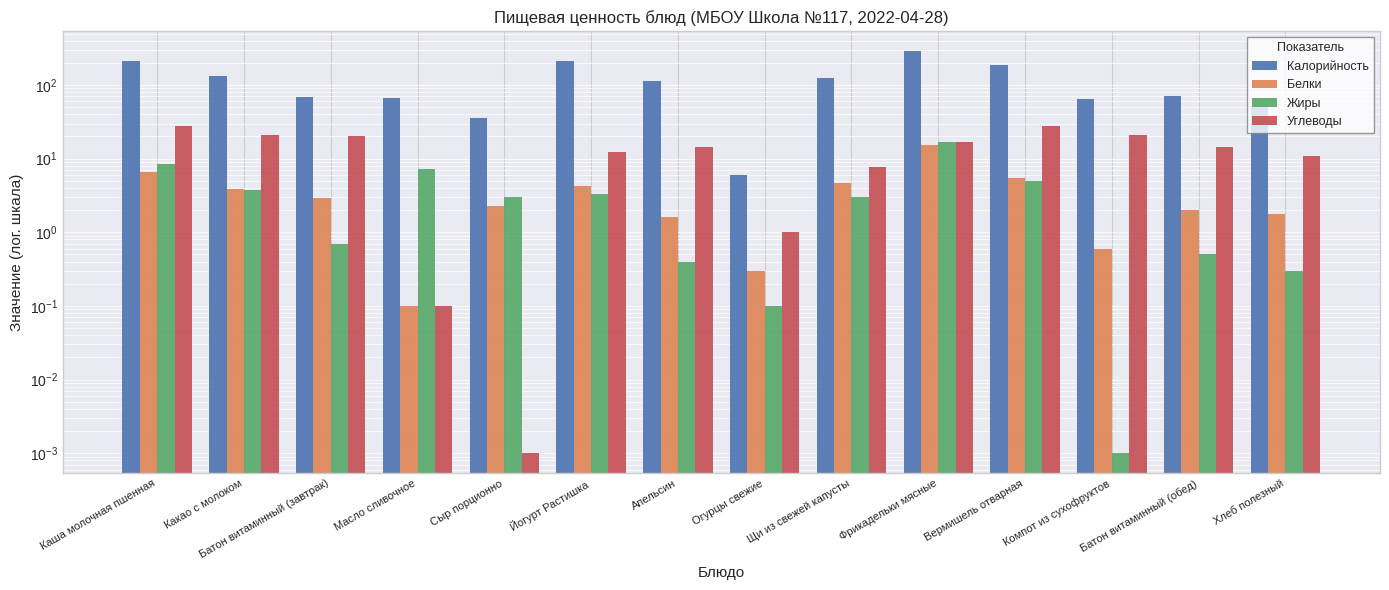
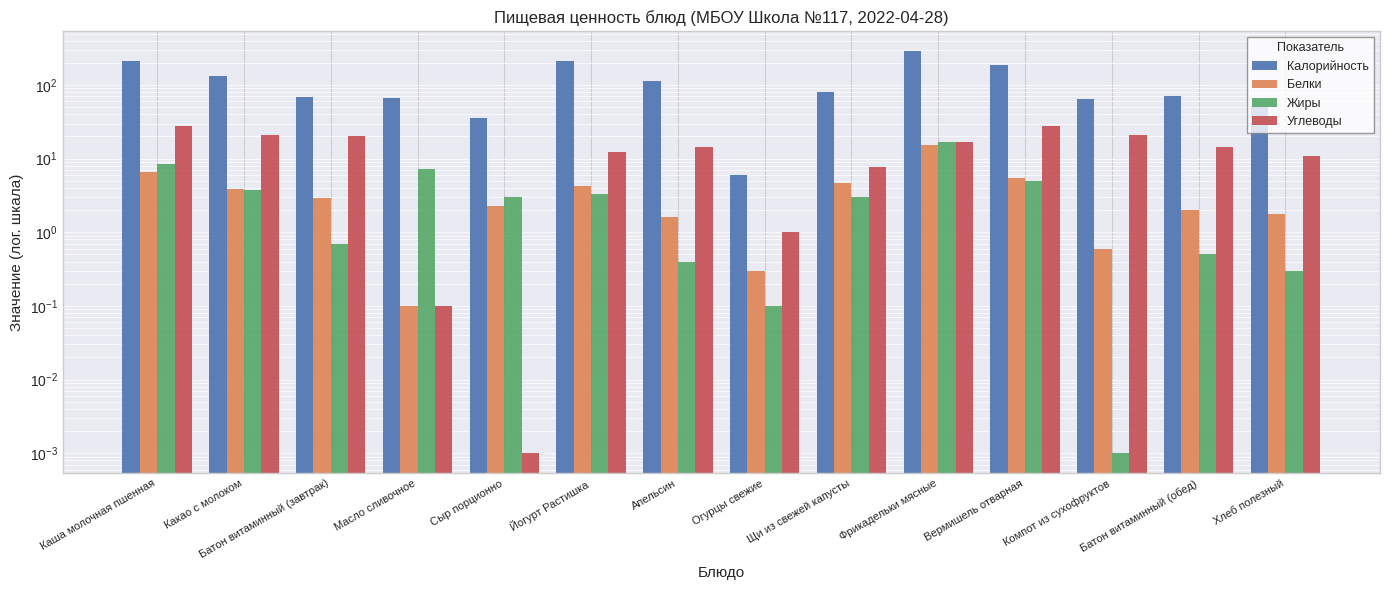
  {
    "Калорийность": {
      "Каша молочная пшенная": 220,
      "Какао с молоком": 130,
      "Батон витаминный (завтрак)": 70,
      "Масло сливочное": 70,
      "Сыр порционно": 40,
      "Йогурт Растишка": 210,
      "Апельсин": 110,
      "Огурцы свежие": 6,
-     "Щи из свежей капусты": 130,
+     "Щи из свежей капусты": 80,
      "Фрикадельки мясные": 290,
      "Вермишель отварная": 190,
      "Компот из сухофруктов": 60,
      "Батон витаминный (обед)": 70
    },
    "Жиры": {
      "Каша молочная пшенная": 8,
      "Какао с молоком": 4,
      "Батон витаминный (завтрак)": 0.7,
      "Масло сливочное": 7,
      "Сыр порционно": 3,
      "Йогурт Растишка": 3,
      "Апельсин": 0.4,
      "Огурцы свежие": 0.10,
      "Щи из свежей капусты": 3,
      "Фрикадельки мясные": 17,
      "Вермишель отварная": 5,
      "Компот из сухофруктов": 0.0010,
      "Батон витаминный (обед)": 0.5,
      "Хлеб полезный": 0.30
    }
  }
